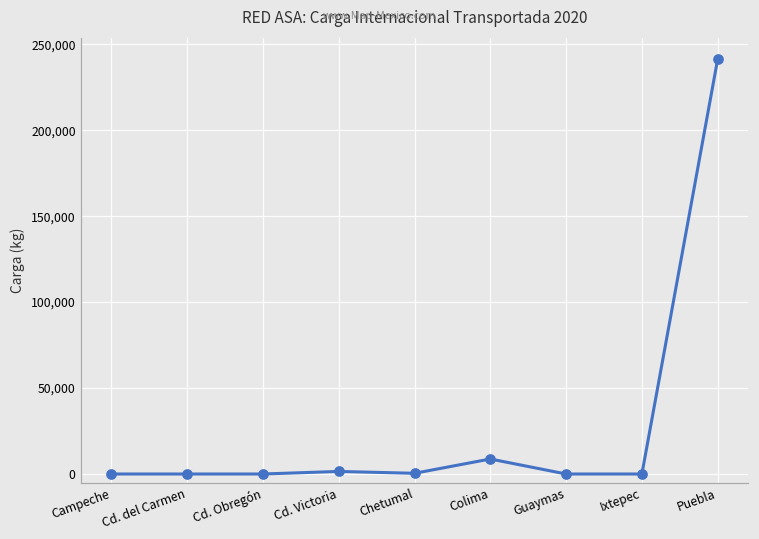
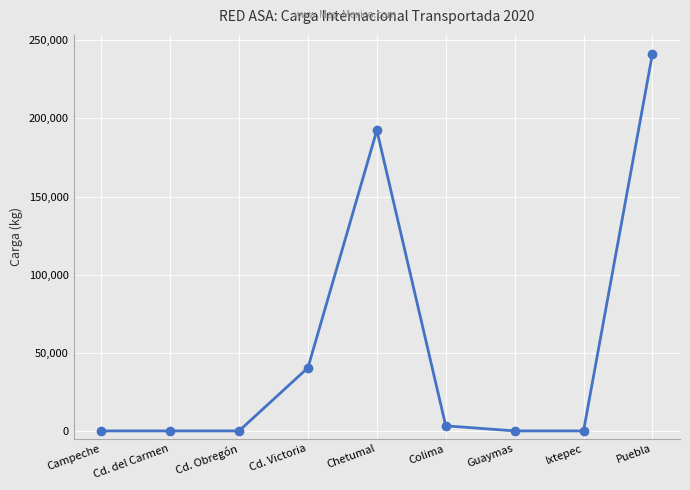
  {
    "Campeche": "0",
    "Cd. del Carmen": "0",
    "Cd. Obregón": "0",
-   "Cd. Victoria": "1,000",
-   "Chetumal": "0",
-   "Colima": "9,000",
+   "Cd. Victoria": "40,000",
+   "Chetumal": "192,000",
+   "Colima": "3,000",
    "Guaymas": "0",
    "Ixtepec": "0",
    "Puebla": "241,000"
  }
